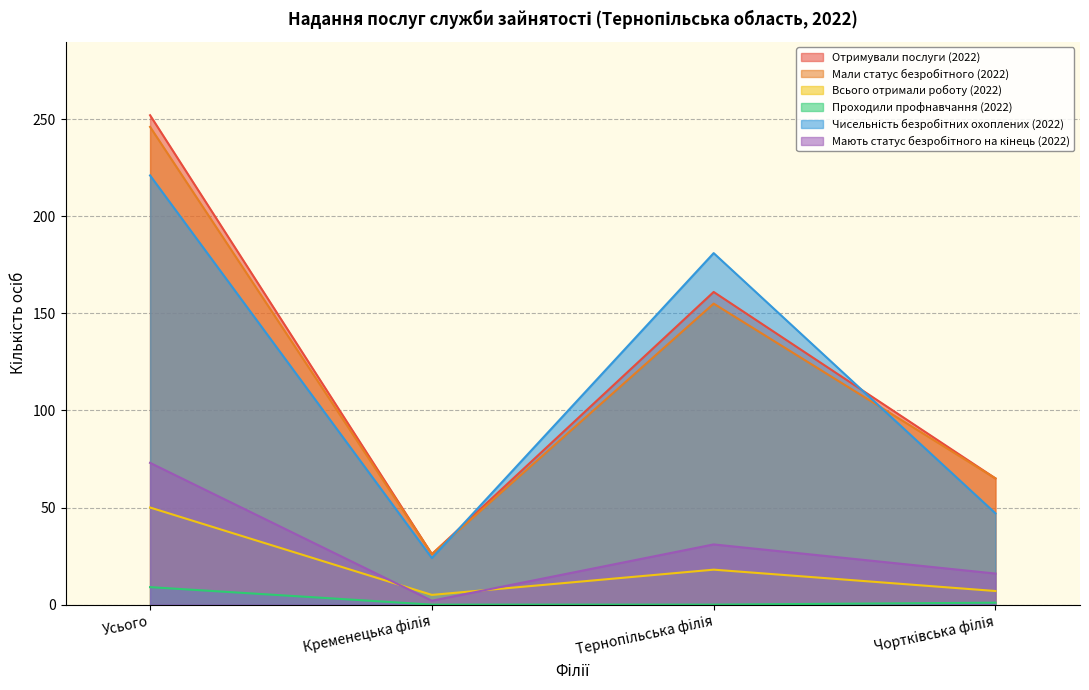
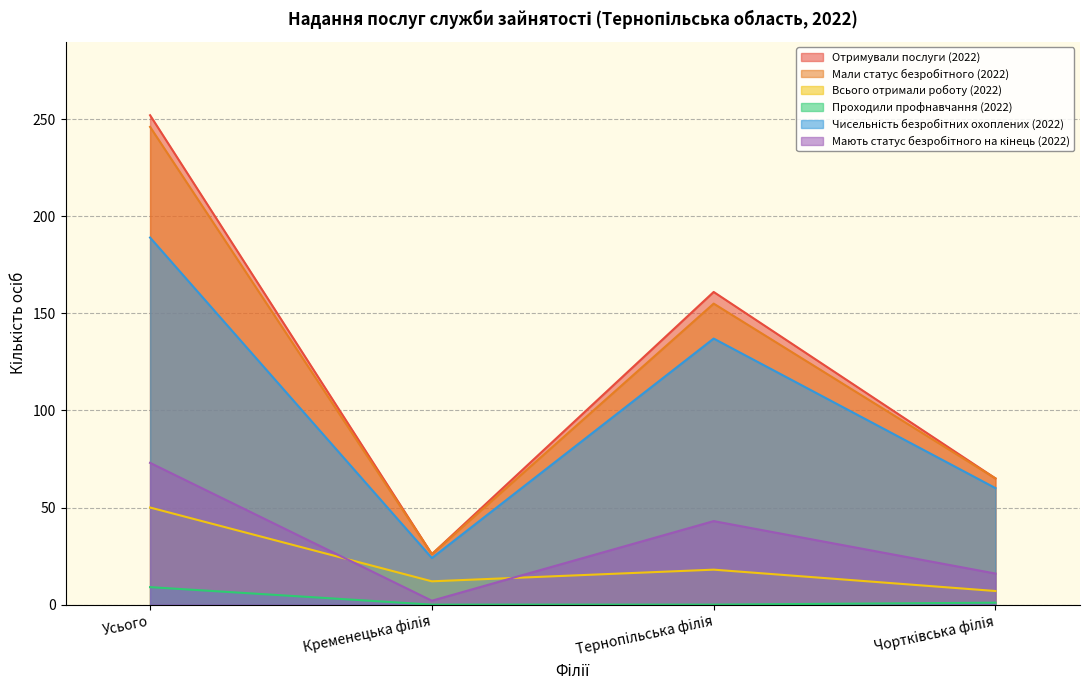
  {
    "Всього отримали роботу (2022)": {
      "Усього": 50,
-     "Кременецька філія": 5,
+     "Кременецька філія": 12,
      "Тернопільська філія": 18,
      "Чортківська філія": 7
    },
    "Проходили профнавчання (2022)": {
      "Усього": 9,
      "Кременецька філія": 0,
      "Тернопільська філія": 0,
      "Чортківська філія": 1
    },
    "Чисельність безробітних охоплених (2022)": {
-     "Усього": 221,
+     "Усього": 189,
      "Кременецька філія": 24,
-     "Тернопільська філія": 181,
-     "Чортківська філія": 47
+     "Тернопільська філія": 137,
+     "Чортківська філія": 60
    },
    "Мають статус безробітного на кінець (2022)": {
      "Усього": 73,
      "Кременецька філія": 2,
-     "Тернопільська філія": 31,
+     "Тернопільська філія": 43,
      "Чортківська філія": 16
    }
  }
